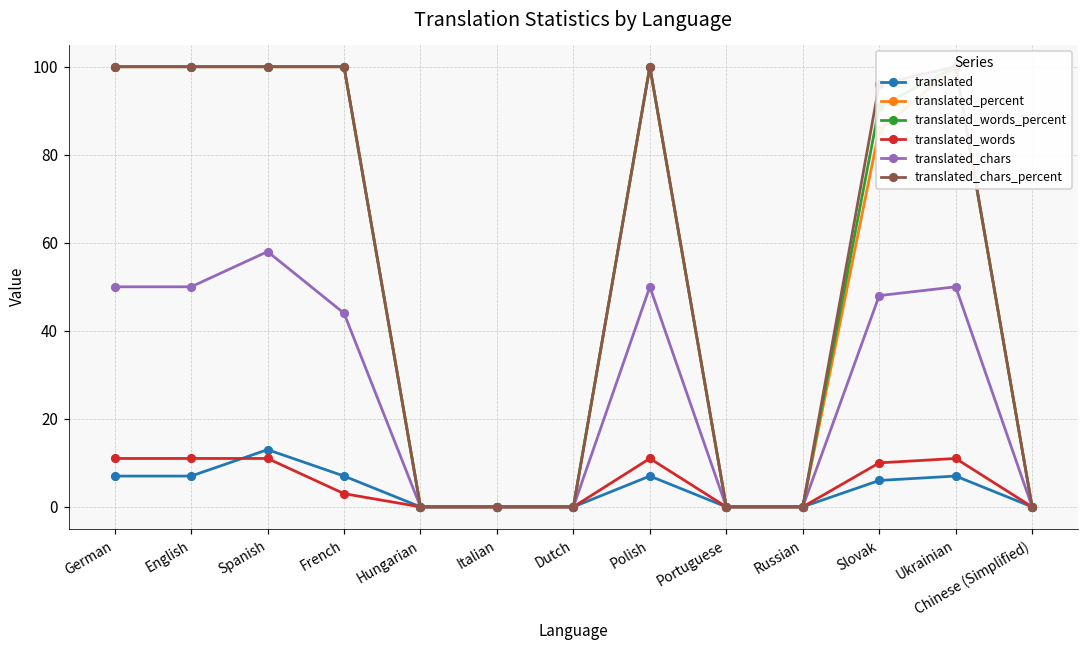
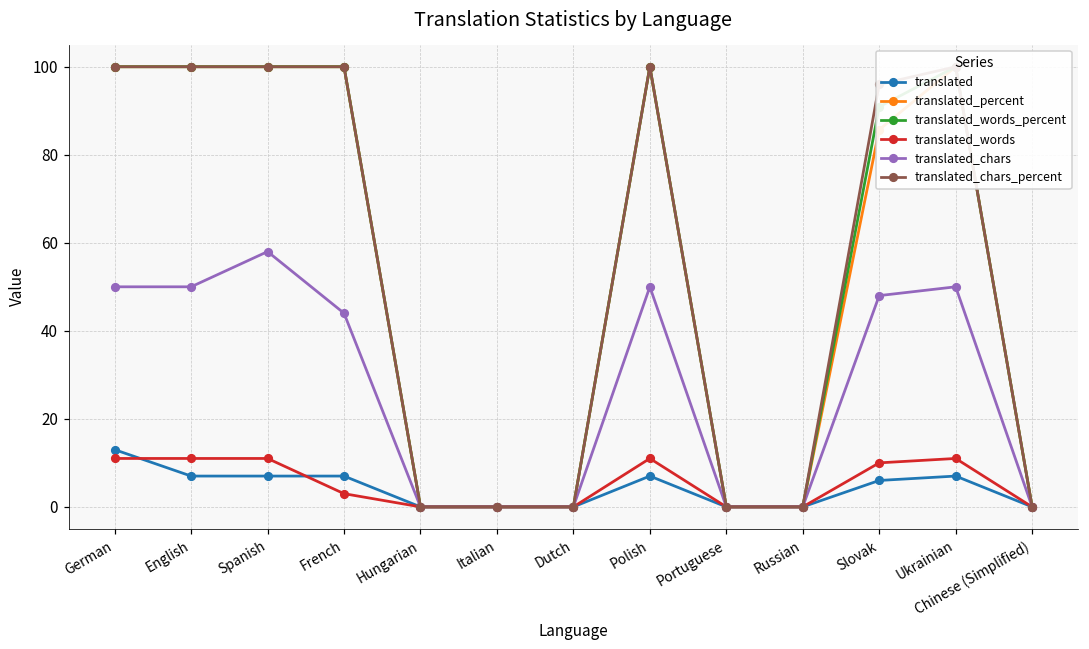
  {
    "translated": {
-     "German": 7,
+     "German": 13,
      "English": 7,
-     "Spanish": 13,
+     "Spanish": 7,
      "French": 7,
      "Polish": 7,
      "Slovak": 6,
      "Ukrainian": 7
    },
    "translated_words": {
      "German": 11,
      "English": 11,
      "Spanish": 11,
      "French": 3,
      "Polish": 11,
      "Slovak": 10,
      "Ukrainian": 11
    },
    "translated_chars": {
      "German": 50,
      "English": 50,
      "Spanish": 58,
      "French": 44,
      "Polish": 50,
      "Slovak": 48,
      "Ukrainian": 50
    }
  }
